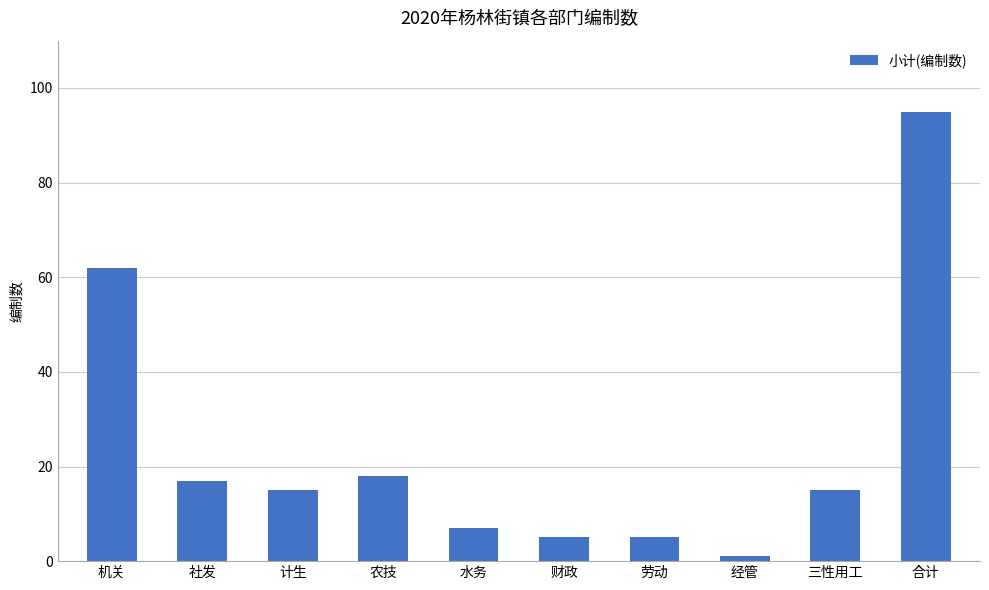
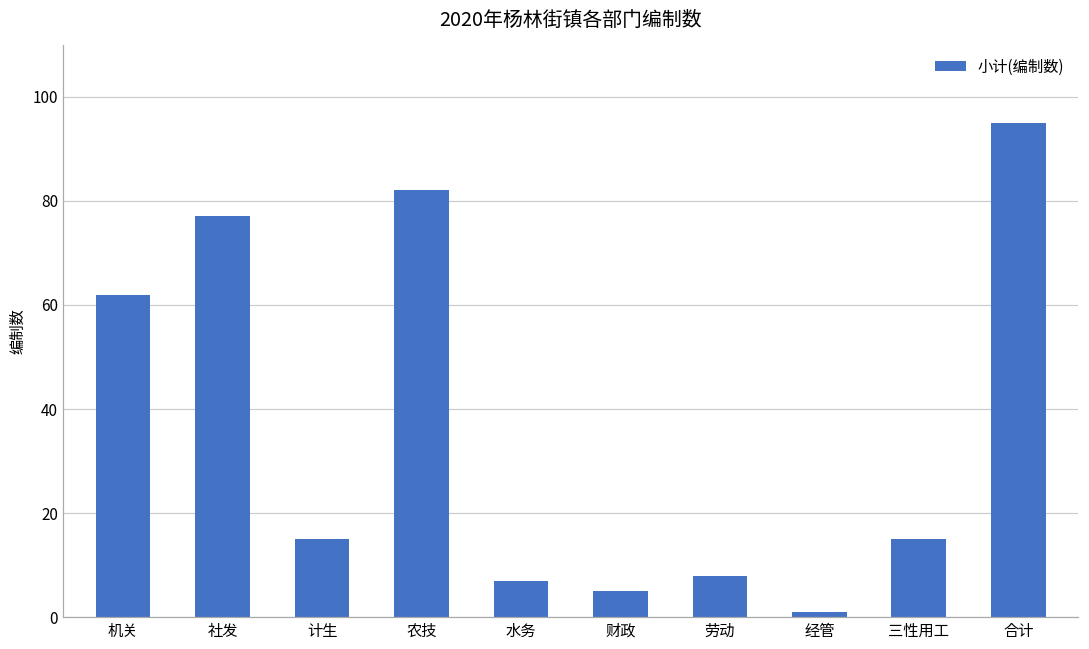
  {
    "机关": 62,
-   "社发": 17,
+   "社发": 77,
    "计生": 15,
-   "农技": 18,
+   "农技": 82,
    "水务": 7,
    "财政": 5,
-   "劳动": 5,
+   "劳动": 8,
    "经管": 1,
    "三性用工": 15,
    "合计": 95
  }
